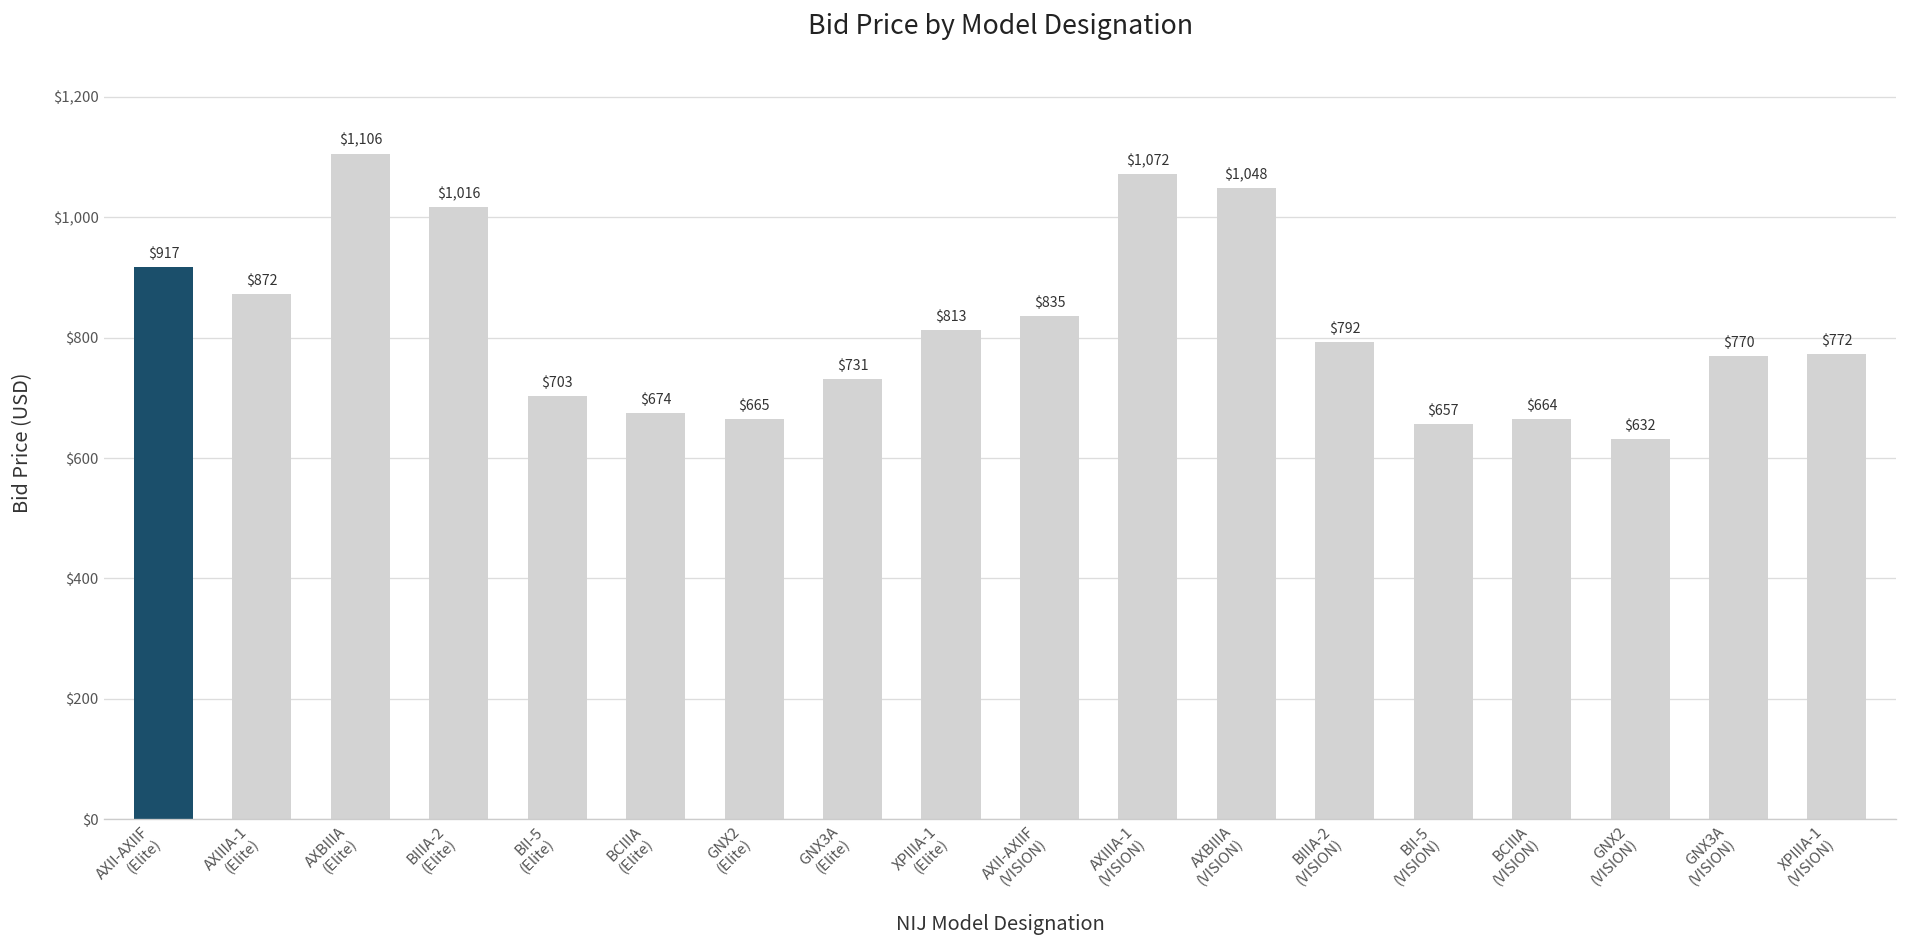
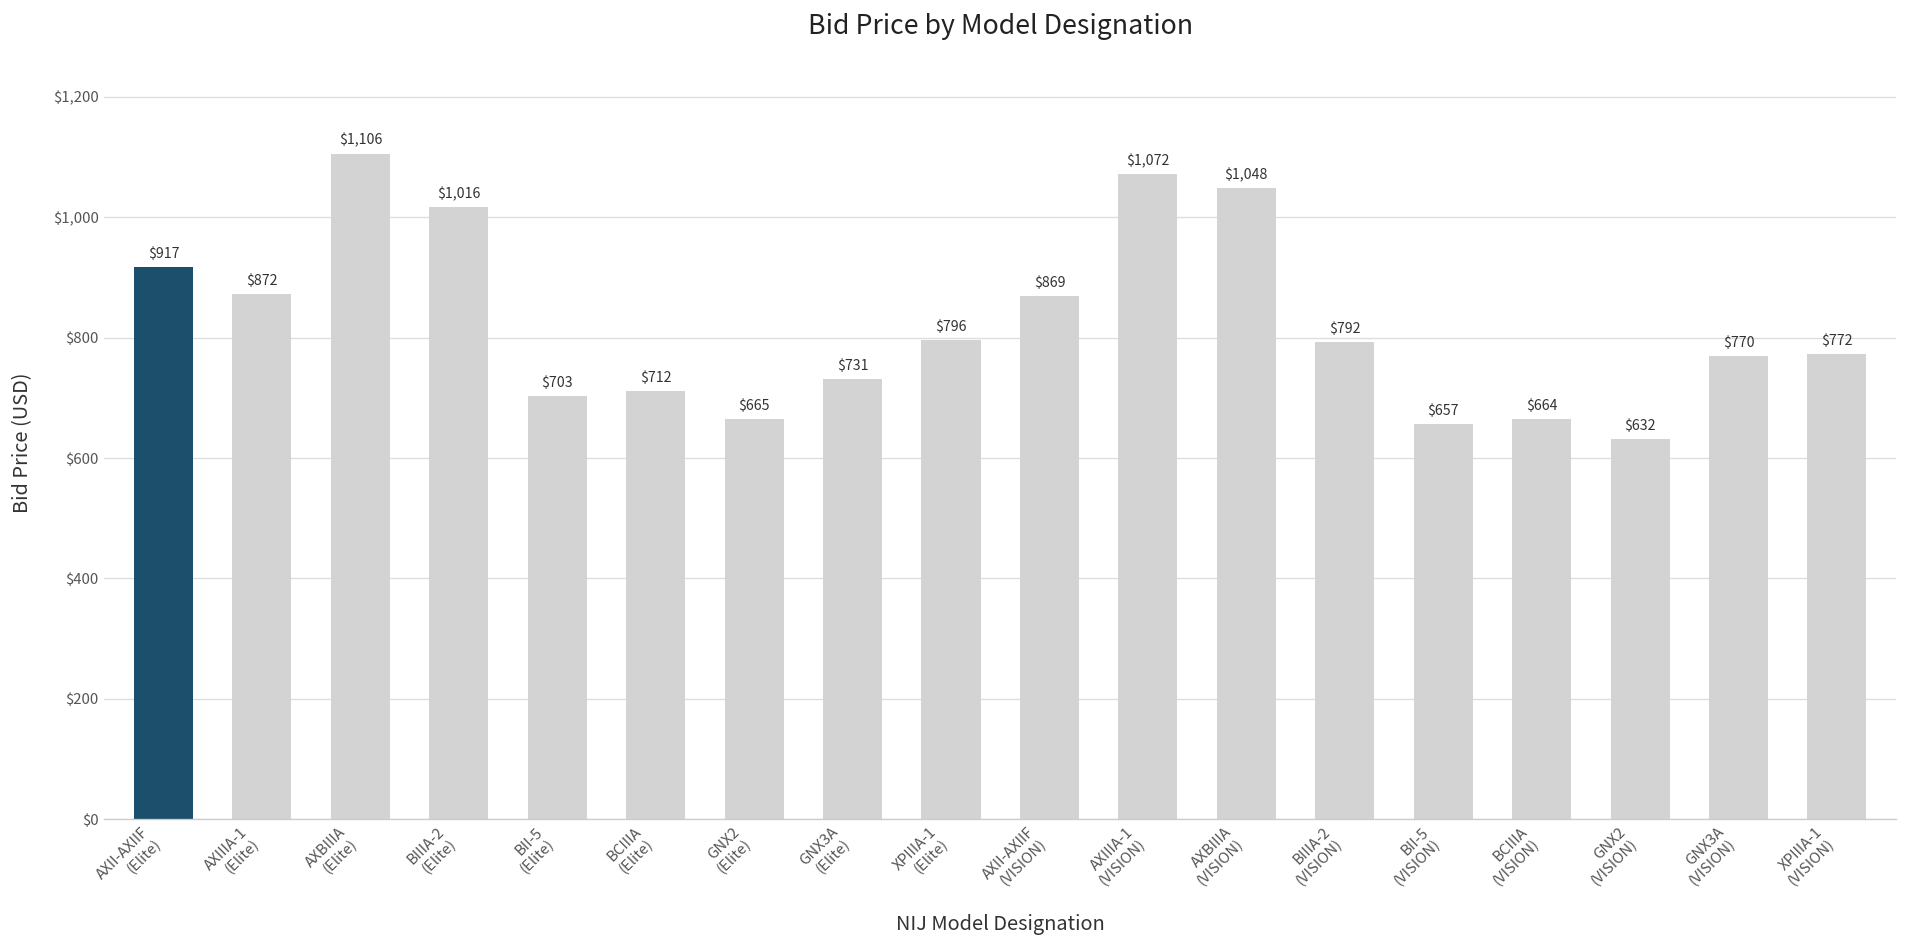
  {
    "AXII-AXIIF (Elite)": "$917",
    "AXIIIA-1 (Elite)": "$872",
    "AXBIIIA (Elite)": "$1,106",
    "BIIIA-2 (Elite)": "$1,016",
    "BII-5 (Elite)": "$703",
-   "BCIIIA (Elite)": "$674",
+   "BCIIIA (Elite)": "$712",
    "GNX2 (Elite)": "$665",
    "GNX3A (Elite)": "$731",
-   "XPIIIA-1 (Elite)": "$813",
-   "AXII-AXIIF (VISION)": "$835",
+   "XPIIIA-1 (Elite)": "$796",
+   "AXII-AXIIF (VISION)": "$869",
    "AXIIIA-1 (VISION)": "$1,072",
    "AXBIIIA (VISION)": "$1,048",
    "BIIIA-2 (VISION)": "$792",
    "BII-5 (VISION)": "$657",
    "BCIIIA (VISION)": "$664",
    "GNX2 (VISION)": "$632",
    "GNX3A (VISION)": "$770",
    "XPIIIA-1 (VISION)": "$772"
  }
